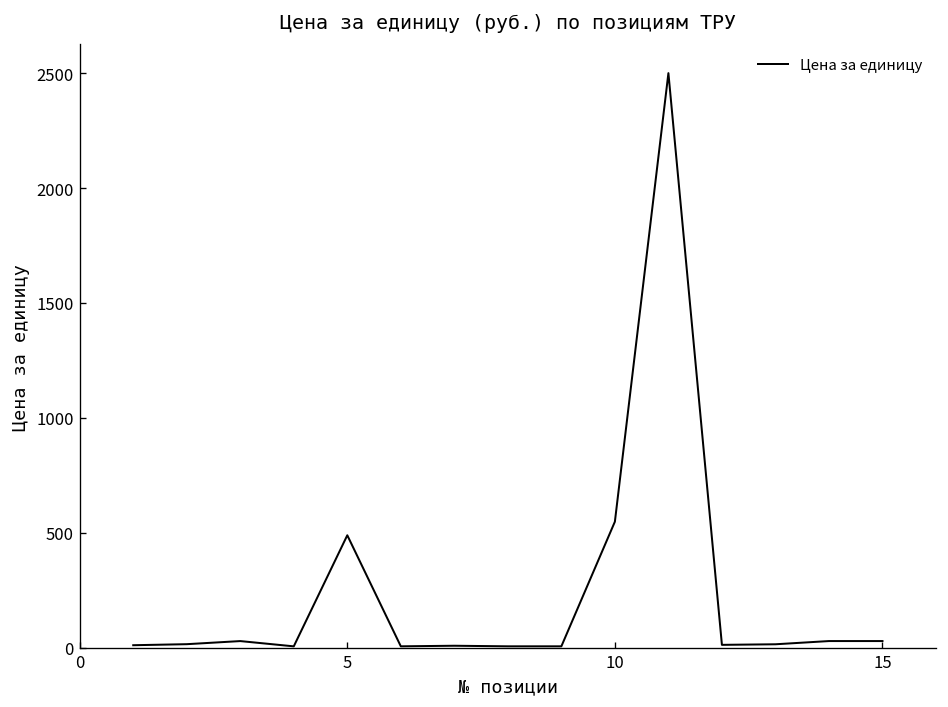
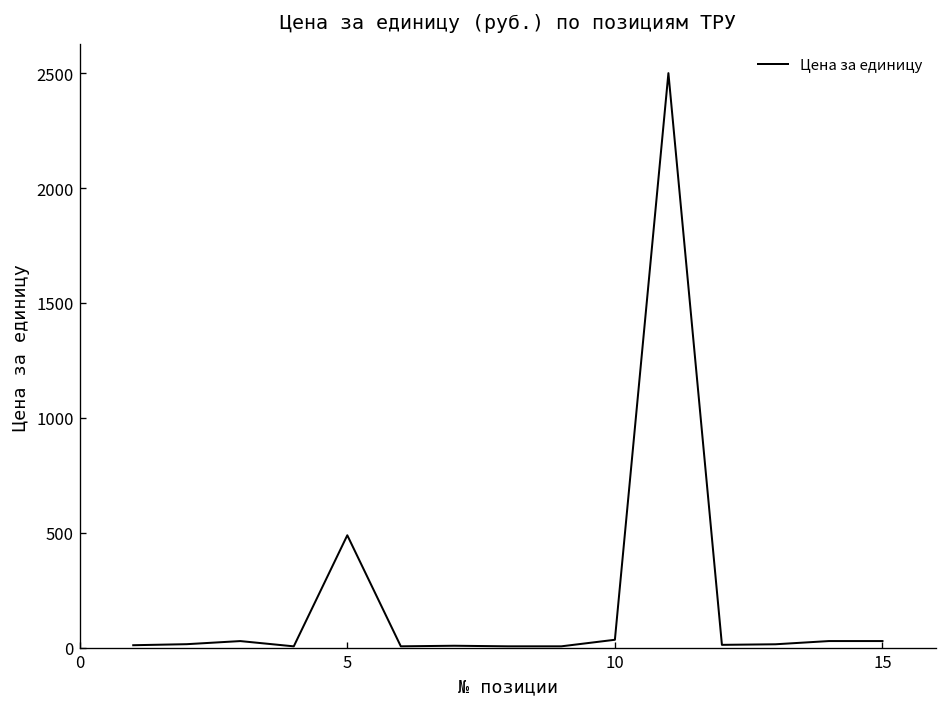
  {
    "5": 490,
-   "10": 550,
+   "10": 30,
    "15": 30
  }
